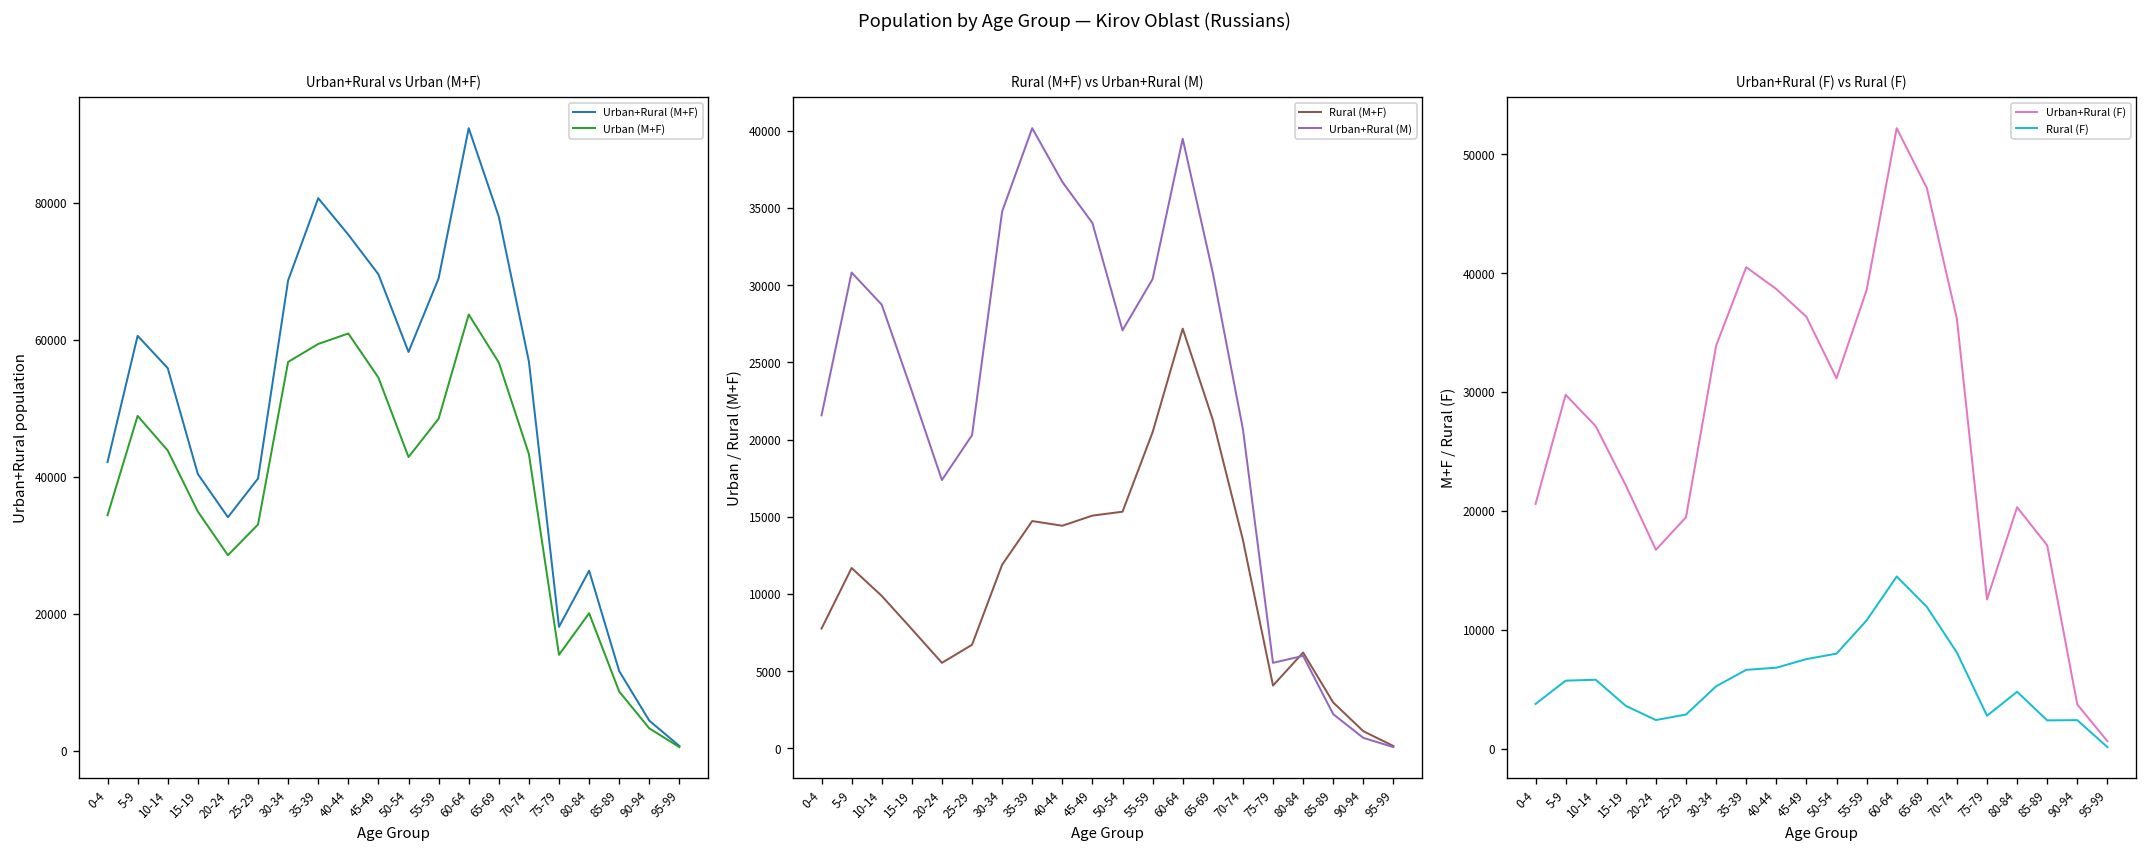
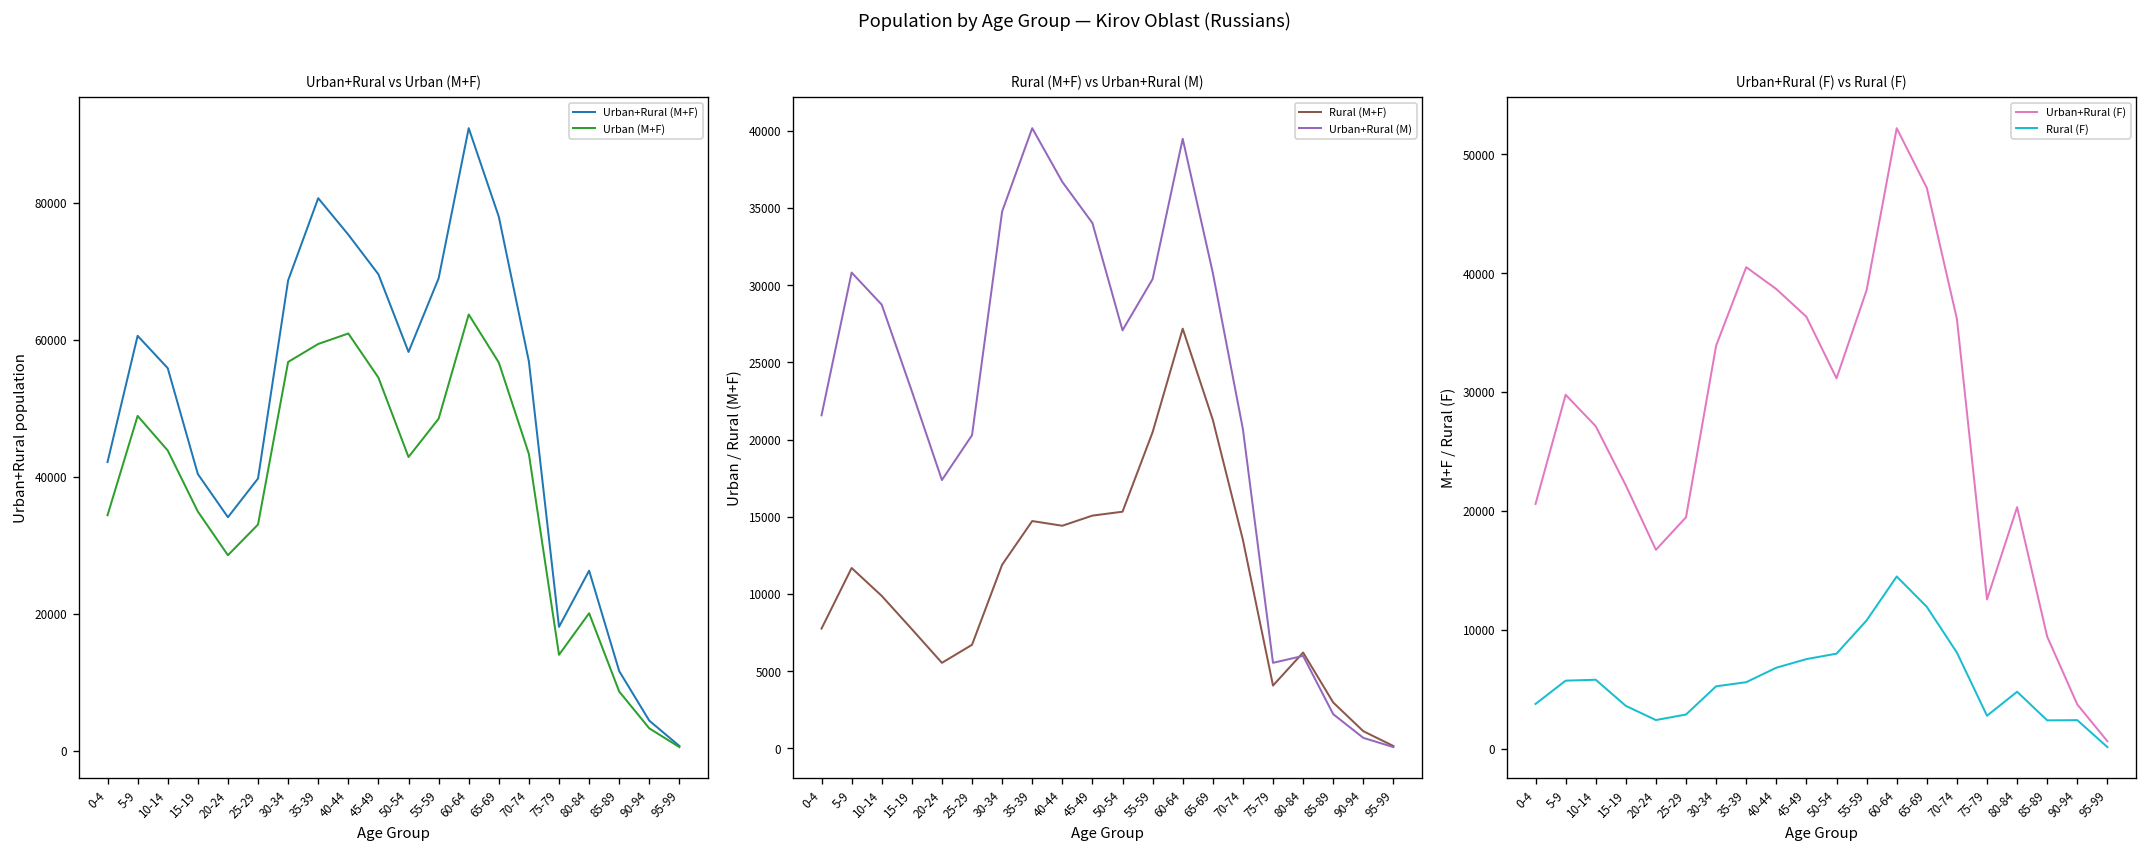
  {
    "Urban+Rural vs Urban (M+F)": {
      "Urban+Rural (M+F)": {
        "0-4": 42000,
        "5-9": 61000,
        "10-14": 56000,
        "15-19": 40000,
        "20-24": 34000,
        "25-29": 40000,
        "30-34": 69000,
        "35-39": 81000,
        "40-44": 75000,
        "45-49": 70000,
        "50-54": 58000,
        "55-59": 69000,
        "60-64": 91000,
        "65-69": 78000,
        "70-74": 57000,
        "75-79": 18000,
        "80-84": 26000,
        "85-89": 12000,
        "90-94": 4000
      },
      "Urban (M+F)": {
        "0-4": 34000,
        "5-9": 49000,
        "10-14": 44000,
        "15-19": 35000,
        "20-24": 29000,
        "25-29": 33000,
        "30-34": 57000,
        "35-39": 59000,
        "40-44": 61000,
        "45-49": 54000,
        "50-54": 43000,
        "55-59": 48000,
        "60-64": 64000,
        "65-69": 57000,
        "70-74": 43000,
        "75-79": 14000,
        "80-84": 20000,
        "85-89": 9000,
        "90-94": 3000
      }
    },
    "Rural (M+F) vs Urban+Rural (M)": {
      "Rural (M+F)": {
        "0-4": 7800,
        "5-9": 11700,
        "10-14": 9900,
        "15-19": 7700,
        "20-24": 5500,
        "25-29": 6700,
        "30-34": 11900,
        "35-39": 14700,
        "40-44": 14400,
        "45-49": 15100,
        "50-54": 15300,
        "55-59": 20500,
        "60-64": 27200,
        "65-69": 21300,
        "70-74": 13500,
        "75-79": 4100,
        "80-84": 6200,
        "85-89": 3000,
        "90-94": 1100
      },
      "Urban+Rural (M)": {
        "0-4": 21600,
        "5-9": 30800,
        "10-14": 28700,
        "15-19": 23100,
        "20-24": 17400,
        "25-29": 20300,
        "30-34": 34800,
        "35-39": 40200,
        "40-44": 36700,
        "45-49": 34000,
        "50-54": 27100,
        "55-59": 30400,
        "60-64": 39500,
        "65-69": 30800,
        "70-74": 20700,
        "75-79": 5500,
        "80-84": 6000,
        "85-89": 2200,
        "90-94": 700
      }
    },
    "Urban+Rural (F) vs Rural (F)": {
      "Urban+Rural (F)": {
        "0-4": 21000,
        "5-9": 30000,
        "10-14": 27000,
        "15-19": 22000,
        "20-24": 17000,
        "25-29": 19000,
        "30-34": 34000,
        "35-39": 40000,
        "40-44": 39000,
        "45-49": 36000,
        "50-54": 31000,
        "55-59": 39000,
        "60-64": 52000,
        "65-69": 47000,
        "70-74": 36000,
        "75-79": 13000,
        "80-84": 20000,
-       "85-89": 17000,
+       "85-89": 9000,
        "90-94": 4000,
        "95-99": 1000
      },
      "Rural (F)": {
        "0-4": 4000,
        "5-9": 6000,
        "10-14": 6000,
        "15-19": 4000,
        "20-24": 2000,
        "25-29": 3000,
        "30-34": 5000,
-       "35-39": 7000,
+       "35-39": 6000,
        "40-44": 7000,
        "45-49": 8000,
        "50-54": 8000,
        "55-59": 11000,
        "60-64": 14000,
        "65-69": 12000,
        "70-74": 8000,
        "75-79": 3000,
        "80-84": 5000,
        "85-89": 2000,
        "90-94": 2000,
        "95-99": 0
      }
    }
  }
